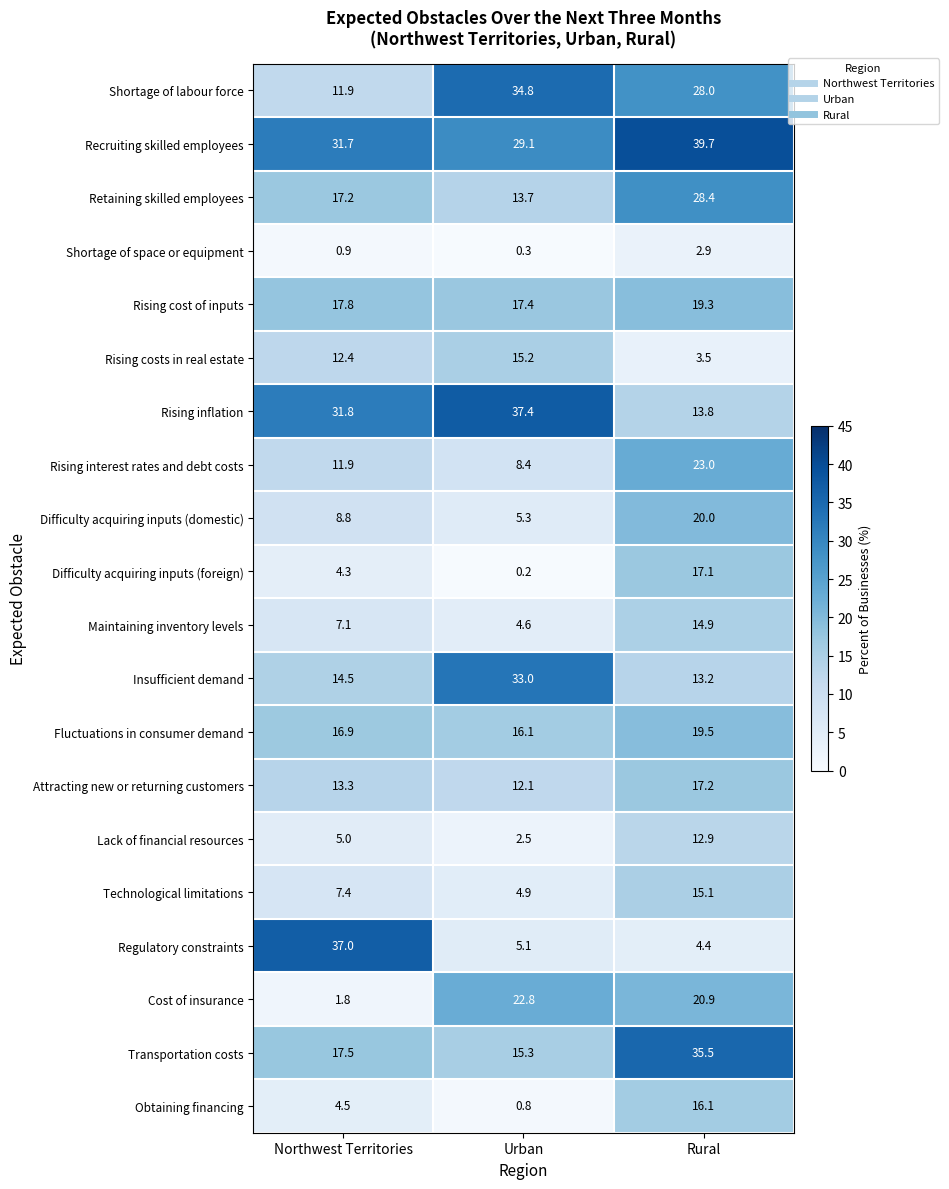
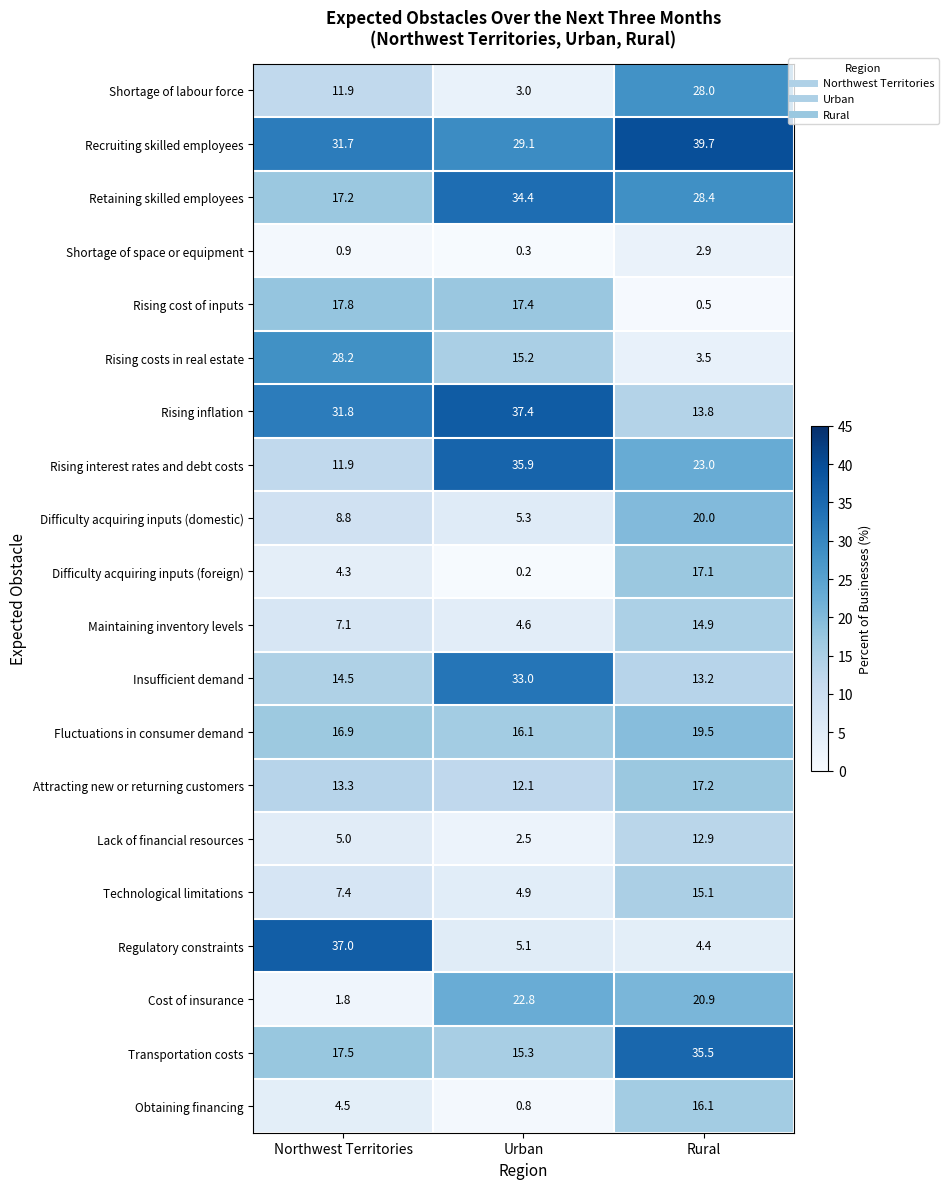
  {
    "Shortage of labour force": {
      "Northwest Territories": 11.9,
-     "Urban": 34.8,
+     "Urban": 3.0,
      "Rural": 28.0
    },
    "Recruiting skilled employees": {
      "Northwest Territories": 31.7,
      "Urban": 29.1,
      "Rural": 39.7
    },
    "Retaining skilled employees": {
      "Northwest Territories": 17.2,
-     "Urban": 13.7,
+     "Urban": 34.4,
      "Rural": 28.4
    },
    "Shortage of space or equipment": {
      "Northwest Territories": 0.9,
      "Urban": 0.3,
      "Rural": 2.9
    },
    "Rising cost of inputs": {
      "Northwest Territories": 17.8,
      "Urban": 17.4,
-     "Rural": 19.3
+     "Rural": 0.5
    },
    "Rising costs in real estate": {
-     "Northwest Territories": 12.4,
+     "Northwest Territories": 28.2,
      "Urban": 15.2,
      "Rural": 3.5
    },
    "Rising inflation": {
      "Northwest Territories": 31.8,
      "Urban": 37.4,
      "Rural": 13.8
    },
    "Rising interest rates and debt costs": {
      "Northwest Territories": 11.9,
-     "Urban": 8.4,
+     "Urban": 35.9,
      "Rural": 23.0
    },
    "Difficulty acquiring inputs (domestic)": {
      "Northwest Territories": 8.8,
      "Urban": 5.3,
      "Rural": 20.0
    },
    "Difficulty acquiring inputs (foreign)": {
      "Northwest Territories": 4.3,
      "Urban": 0.2,
      "Rural": 17.1
    },
    "Maintaining inventory levels": {
      "Northwest Territories": 7.1,
      "Urban": 4.6,
      "Rural": 14.9
    },
    "Insufficient demand": {
      "Northwest Territories": 14.5,
      "Urban": 33.0,
      "Rural": 13.2
    },
    "Fluctuations in consumer demand": {
      "Northwest Territories": 16.9,
      "Urban": 16.1,
      "Rural": 19.5
    },
    "Attracting new or returning customers": {
      "Northwest Territories": 13.3,
      "Urban": 12.1,
      "Rural": 17.2
    },
    "Lack of financial resources": {
      "Northwest Territories": 5.0,
      "Urban": 2.5,
      "Rural": 12.9
    },
    "Technological limitations": {
      "Northwest Territories": 7.4,
      "Urban": 4.9,
      "Rural": 15.1
    },
    "Regulatory constraints": {
      "Northwest Territories": 37.0,
      "Urban": 5.1,
      "Rural": 4.4
    },
    "Cost of insurance": {
      "Northwest Territories": 1.8,
      "Urban": 22.8,
      "Rural": 20.9
    },
    "Transportation costs": {
      "Northwest Territories": 17.5,
      "Urban": 15.3,
      "Rural": 35.5
    },
    "Obtaining financing": {
      "Northwest Territories": 4.5,
      "Urban": 0.8,
      "Rural": 16.1
    }
  }
